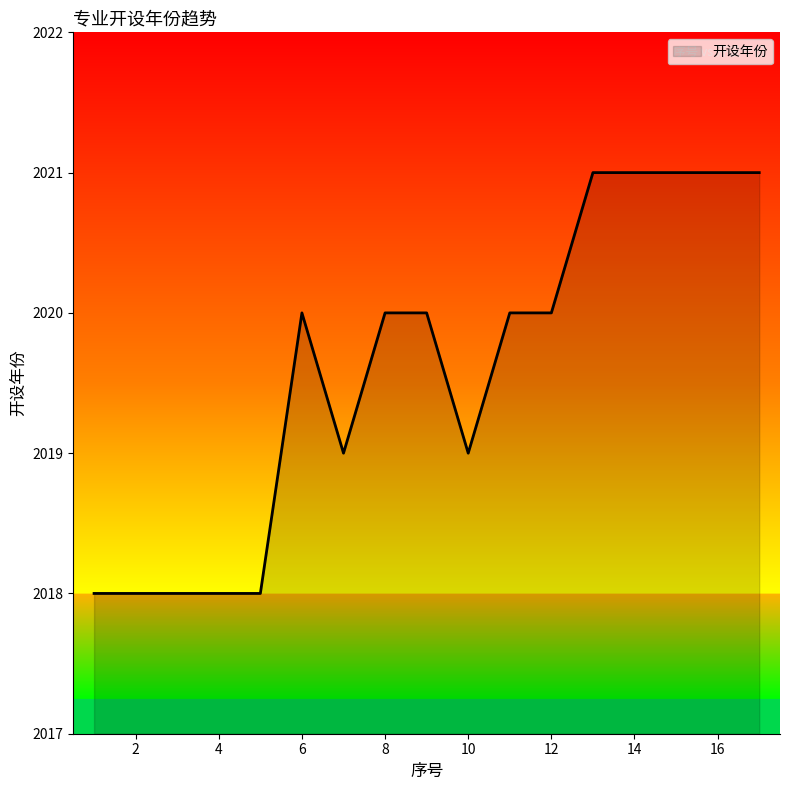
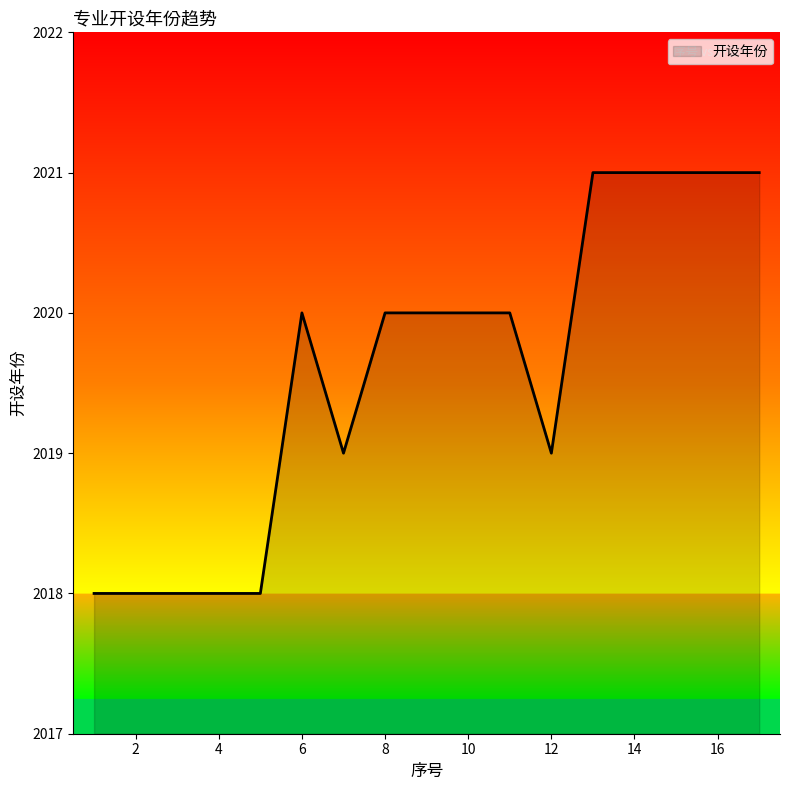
  {
    "2": 2018,
    "4": 2018,
    "6": 2020,
    "8": 2020,
-   "10": 2019,
-   "12": 2020,
+   "10": 2020,
+   "12": 2019,
    "14": 2021,
    "16": 2021
  }
